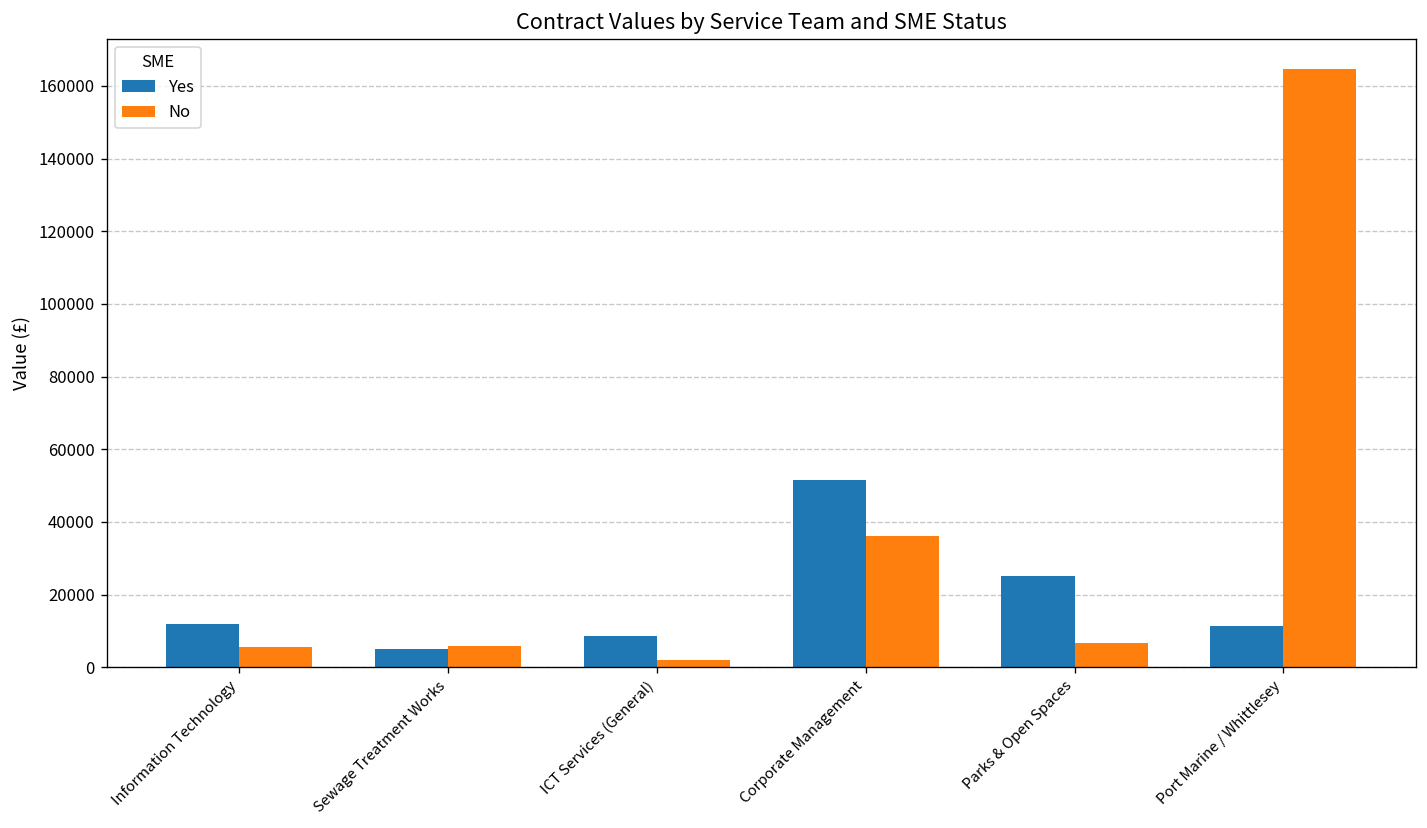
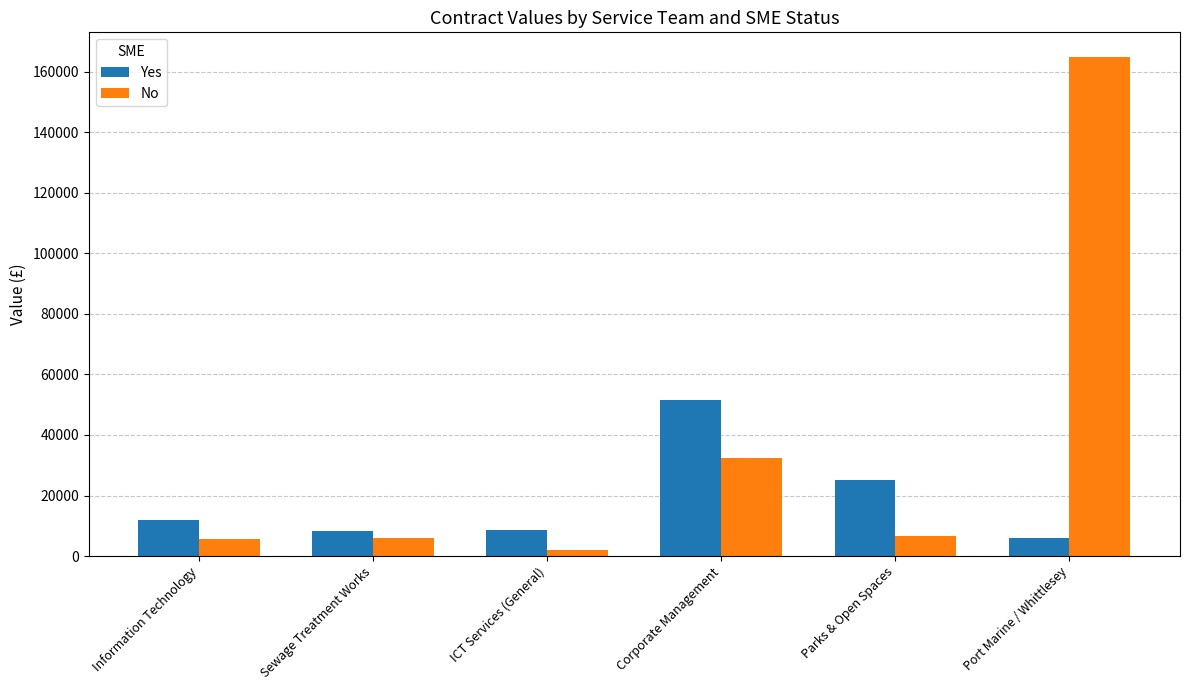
  {
    "Yes": {
      "Information Technology": 12000,
-     "Sewage Treatment Works": 5000,
+     "Sewage Treatment Works": 8000,
      "ICT Services (General)": 9000,
      "Corporate Management": 52000,
      "Parks & Open Spaces": 25000,
-     "Port Marine / Whittlesey": 11000
+     "Port Marine / Whittlesey": 6000
    },
    "No": {
      "Information Technology": 6000,
      "Sewage Treatment Works": 6000,
      "ICT Services (General)": 2000,
-     "Corporate Management": 36000,
+     "Corporate Management": 32000,
      "Parks & Open Spaces": 7000,
      "Port Marine / Whittlesey": 165000
    }
  }
